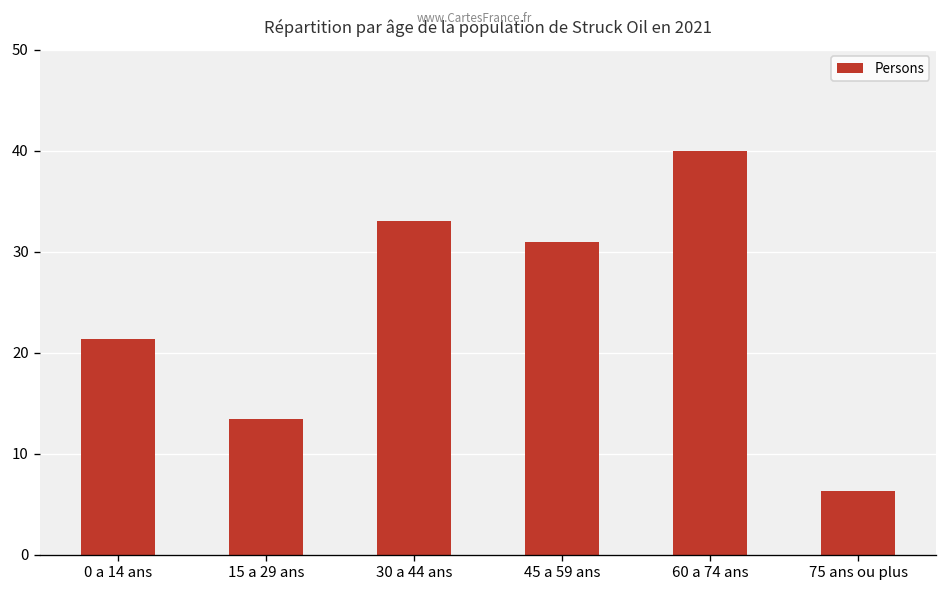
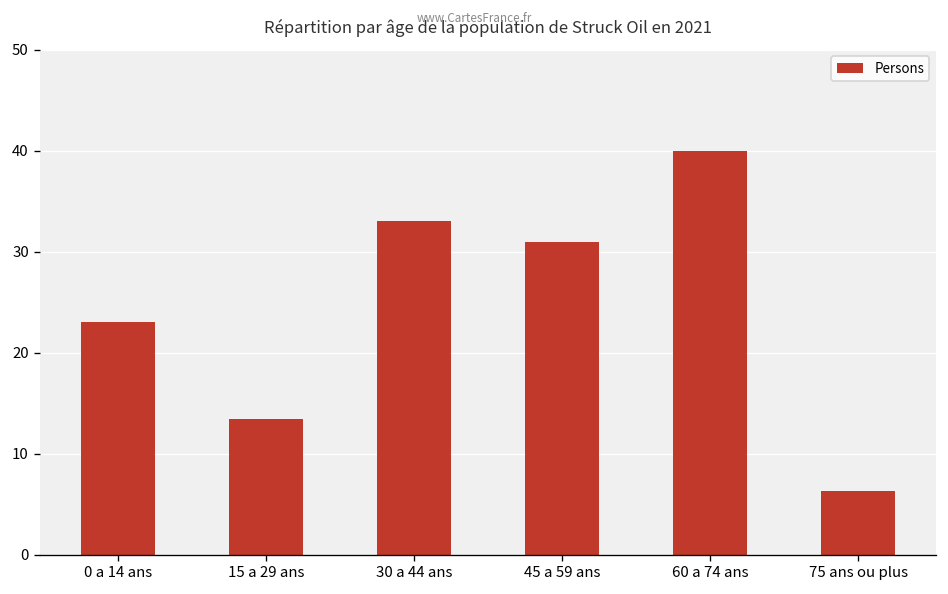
  {
-   "0 a 14 ans": 21,
+   "0 a 14 ans": 23,
    "15 a 29 ans": 13,
    "30 a 44 ans": 33,
    "45 a 59 ans": 31,
    "60 a 74 ans": 40,
    "75 ans ou plus": 6
  }
